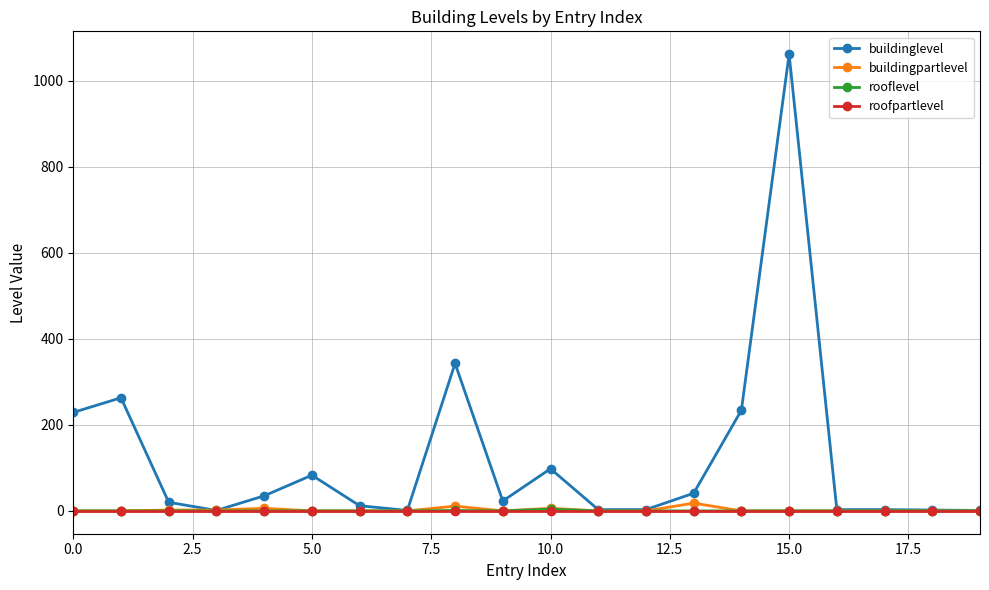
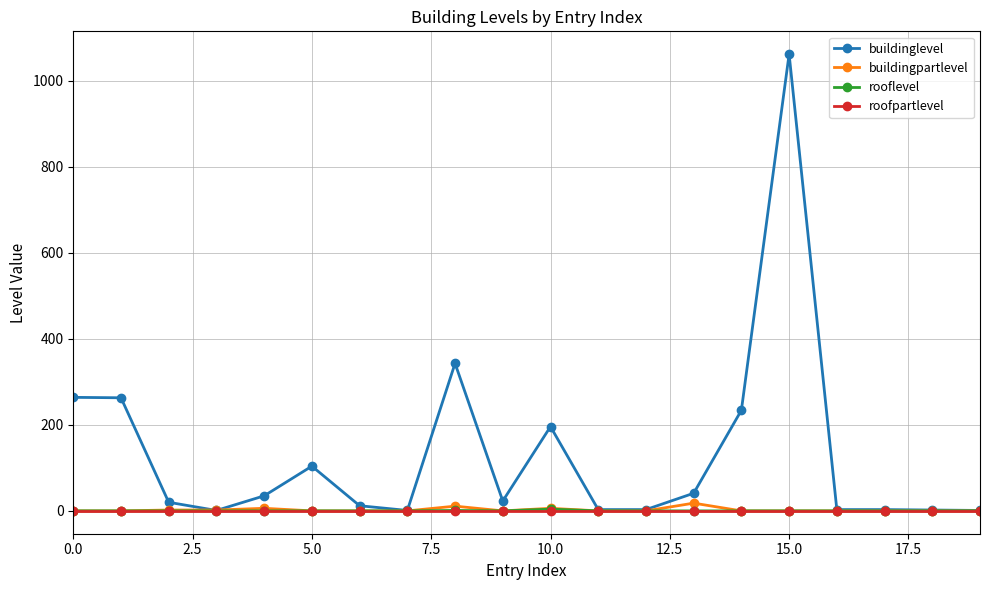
  {
    "buildinglevel": {
-     "0.0": 230,
-     "5.0": 80,
-     "10.0": 100,
+     "0.0": 260,
+     "5.0": 100,
+     "10.0": 200,
      "15.0": 1060
    }
  }
